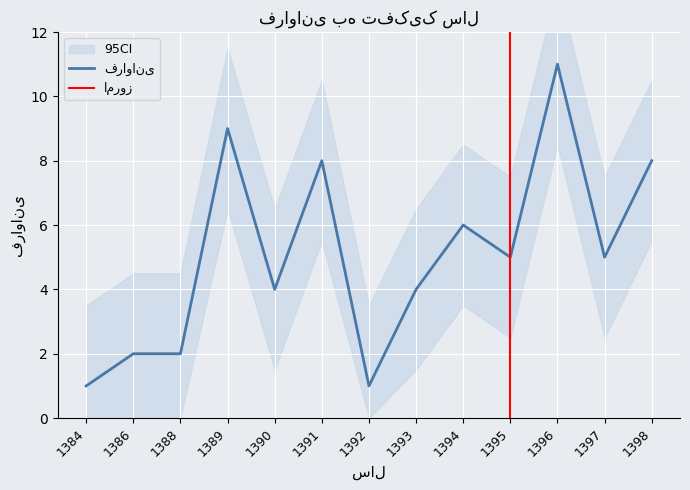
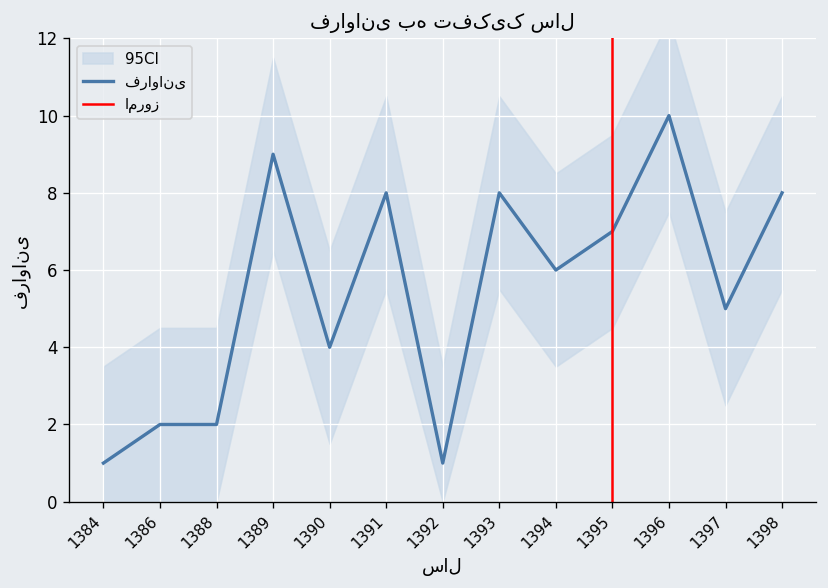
  {
    "فراوانی": {
      "1384": 1,
      "1386": 2,
      "1388": 2,
      "1389": 9,
      "1390": 4,
      "1391": 8,
      "1392": 1,
-     "1393": 4,
+     "1393": 8,
      "1394": 6,
-     "1395": 5,
-     "1396": 11,
+     "1395": 7,
+     "1396": 10,
      "1397": 5,
      "1398": 8
    },
    "95CI": {
      "1384": 3.5,
      "1386": 4.5,
      "1388": 4.5,
      "1392": 3.5
    }
  }
